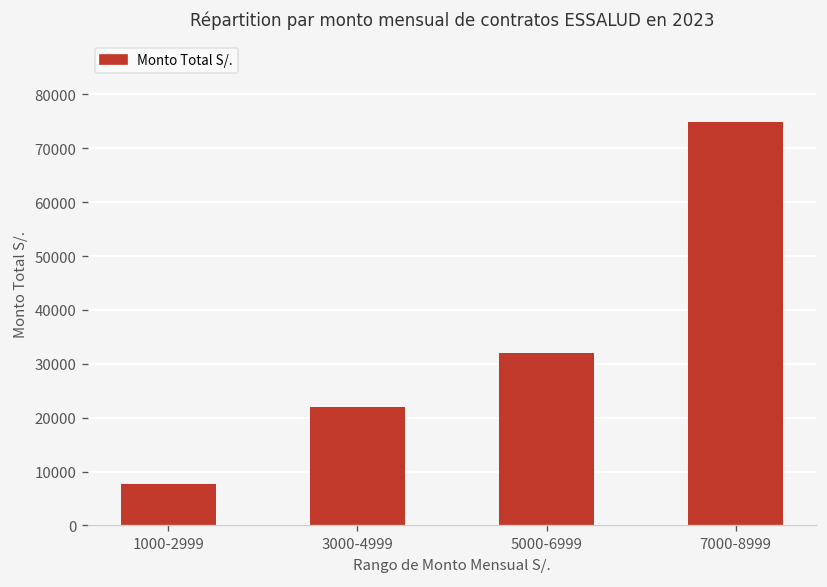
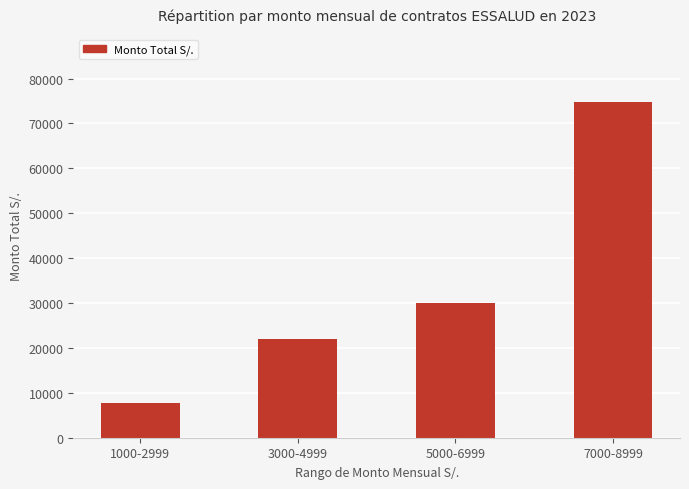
  {
    "1000-2999": 8000,
    "3000-4999": 22000,
-   "5000-6999": 32000,
+   "5000-6999": 30000,
    "7000-8999": 75000
  }
